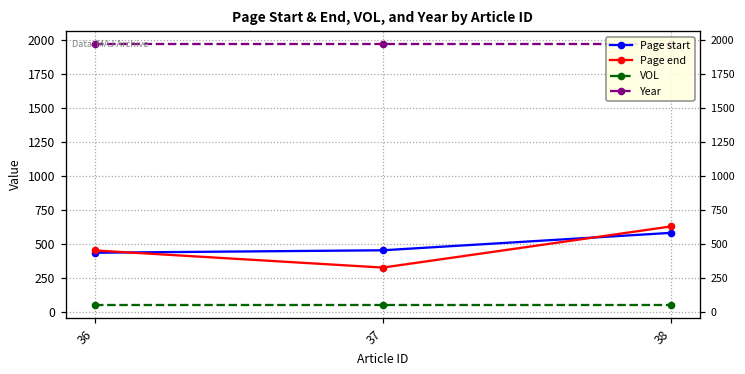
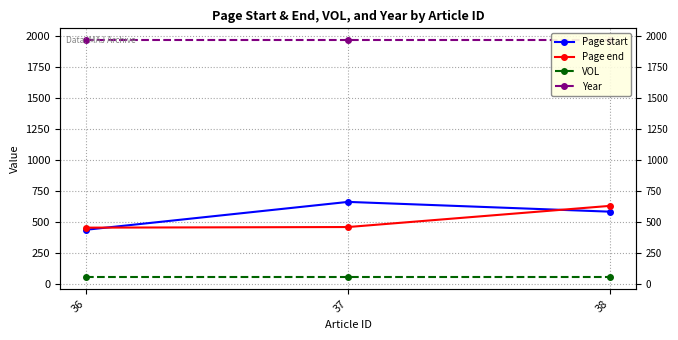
  {
    "Page start": {
-     "37": 450,
+     "37": 660,
      "38": 580
    },
    "Page end": {
-     "37": 330,
+     "37": 460,
      "38": 630
    },
    "VOL": {
      "36": 50,
      "37": 50,
      "38": 50
    },
    "Year": {
      "36": 1970,
      "37": 1970
    }
  }
